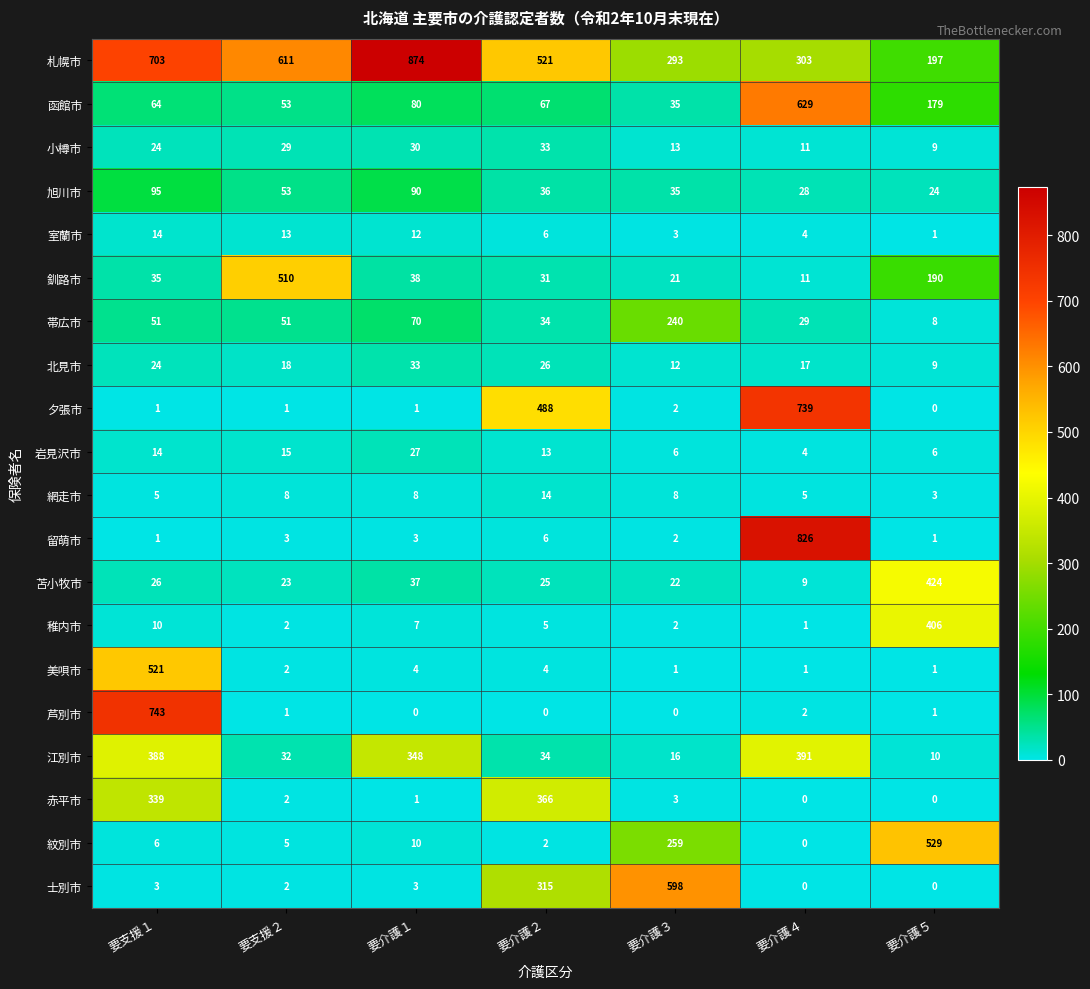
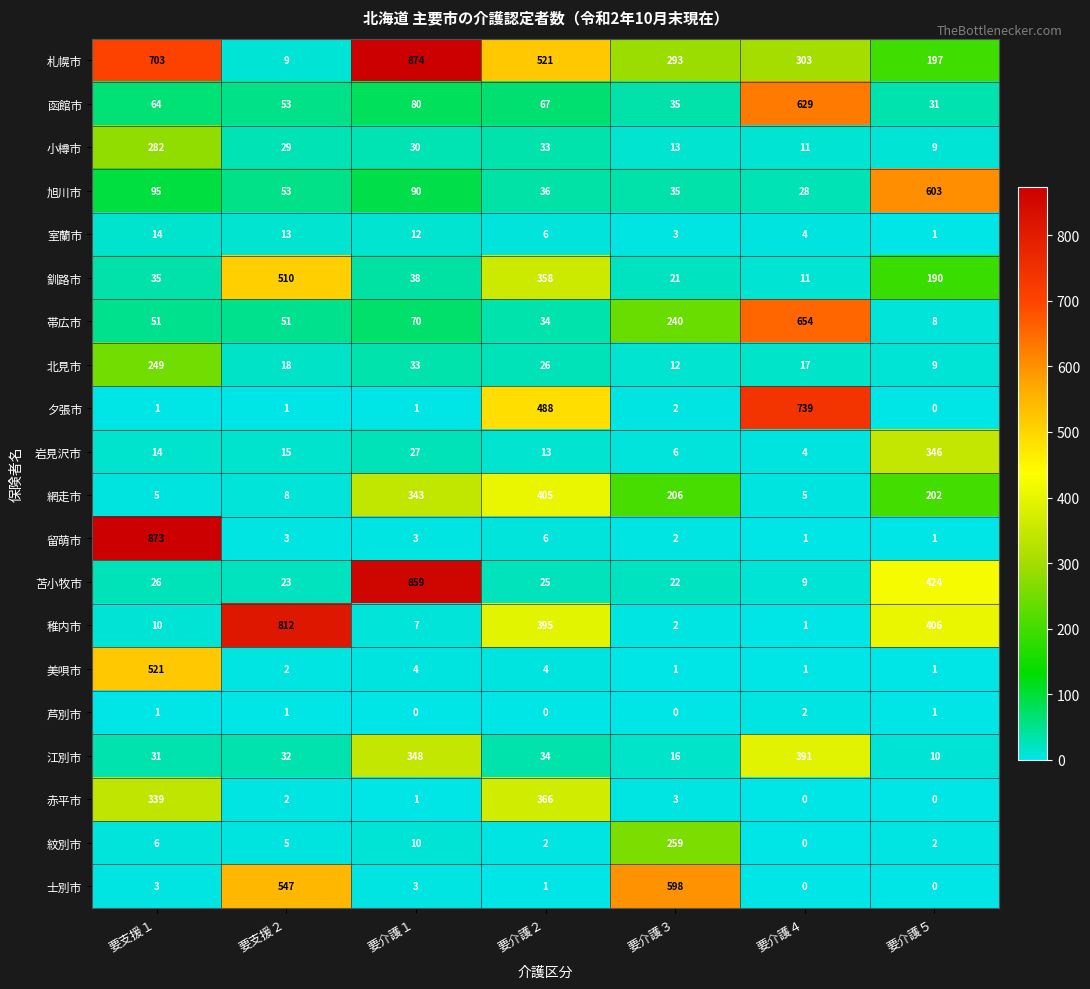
  {
    "札幌市": {
      "要支援１": 703,
-     "要支援２": 611,
+     "要支援２": 9,
      "要介護１": 874,
      "要介護２": 521,
      "要介護３": 293,
      "要介護４": 303,
      "要介護５": 197
    },
    "函館市": {
      "要支援１": 64,
      "要支援２": 53,
      "要介護１": 80,
      "要介護２": 67,
      "要介護３": 35,
      "要介護４": 629,
-     "要介護５": 179
+     "要介護５": 31
    },
    "小樽市": {
-     "要支援１": 24,
+     "要支援１": 282,
      "要支援２": 29,
      "要介護１": 30,
      "要介護２": 33,
      "要介護３": 13,
      "要介護４": 11,
      "要介護５": 9
    },
    "旭川市": {
      "要支援１": 95,
      "要支援２": 53,
      "要介護１": 90,
      "要介護２": 36,
      "要介護３": 35,
      "要介護４": 28,
-     "要介護５": 24
+     "要介護５": 603
    },
    "室蘭市": {
      "要支援１": 14,
      "要支援２": 13,
      "要介護１": 12,
      "要介護２": 6,
      "要介護３": 3,
      "要介護４": 4,
      "要介護５": 1
    },
    "釧路市": {
      "要支援１": 35,
      "要支援２": 510,
      "要介護１": 38,
-     "要介護２": 31,
+     "要介護２": 358,
      "要介護３": 21,
      "要介護４": 11,
      "要介護５": 190
    },
    "帯広市": {
      "要支援１": 51,
      "要支援２": 51,
      "要介護１": 70,
      "要介護２": 34,
      "要介護３": 240,
-     "要介護４": 29,
+     "要介護４": 654,
      "要介護５": 8
    },
    "北見市": {
-     "要支援１": 24,
+     "要支援１": 249,
      "要支援２": 18,
      "要介護１": 33,
      "要介護２": 26,
      "要介護３": 12,
      "要介護４": 17,
      "要介護５": 9
    },
    "夕張市": {
      "要支援１": 1,
      "要支援２": 1,
      "要介護１": 1,
      "要介護２": 488,
      "要介護３": 2,
      "要介護４": 739,
      "要介護５": 0
    },
    "岩見沢市": {
      "要支援１": 14,
      "要支援２": 15,
      "要介護１": 27,
      "要介護２": 13,
      "要介護３": 6,
      "要介護４": 4,
-     "要介護５": 6
+     "要介護５": 346
    },
    "網走市": {
      "要支援１": 5,
      "要支援２": 8,
-     "要介護１": 8,
-     "要介護２": 14,
-     "要介護３": 8,
+     "要介護１": 343,
+     "要介護２": 405,
+     "要介護３": 206,
      "要介護４": 5,
-     "要介護５": 3
+     "要介護５": 202
    },
    "留萌市": {
-     "要支援１": 1,
+     "要支援１": 873,
      "要支援２": 3,
      "要介護１": 3,
      "要介護２": 6,
      "要介護３": 2,
-     "要介護４": 826,
+     "要介護４": 1,
      "要介護５": 1
    },
    "苫小牧市": {
      "要支援１": 26,
      "要支援２": 23,
-     "要介護１": 37,
+     "要介護１": 859,
      "要介護２": 25,
      "要介護３": 22,
      "要介護４": 9,
      "要介護５": 424
    },
    "稚内市": {
      "要支援１": 10,
-     "要支援２": 2,
+     "要支援２": 812,
      "要介護１": 7,
-     "要介護２": 5,
+     "要介護２": 395,
      "要介護３": 2,
      "要介護４": 1,
      "要介護５": 406
    },
    "美唄市": {
      "要支援１": 521,
      "要支援２": 2,
      "要介護１": 4,
      "要介護２": 4,
      "要介護３": 1,
      "要介護４": 1,
      "要介護５": 1
    },
    "芦別市": {
-     "要支援１": 743,
+     "要支援１": 1,
      "要支援２": 1,
      "要介護１": 0,
      "要介護２": 0,
      "要介護３": 0,
      "要介護４": 2,
      "要介護５": 1
    },
    "江別市": {
-     "要支援１": 388,
+     "要支援１": 31,
      "要支援２": 32,
      "要介護１": 348,
      "要介護２": 34,
      "要介護３": 16,
      "要介護４": 391,
      "要介護５": 10
    },
    "赤平市": {
      "要支援１": 339,
      "要支援２": 2,
      "要介護１": 1,
      "要介護２": 366,
      "要介護３": 3,
      "要介護４": 0,
      "要介護５": 0
    },
    "紋別市": {
      "要支援１": 6,
      "要支援２": 5,
      "要介護１": 10,
      "要介護２": 2,
      "要介護３": 259,
      "要介護４": 0,
-     "要介護５": 529
+     "要介護５": 2
    },
    "士別市": {
      "要支援１": 3,
-     "要支援２": 2,
+     "要支援２": 547,
      "要介護１": 3,
-     "要介護２": 315,
+     "要介護２": 1,
      "要介護３": 598,
      "要介護４": 0,
      "要介護５": 0
    }
  }
